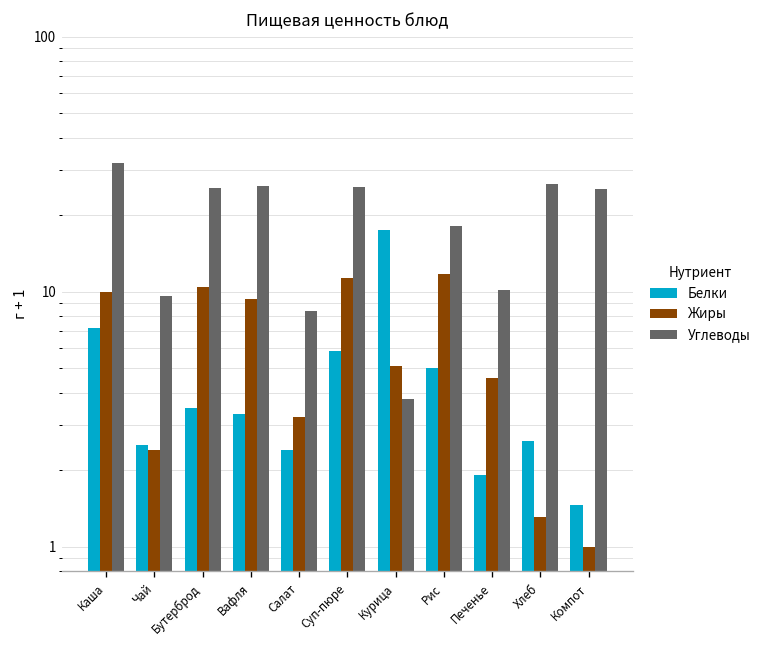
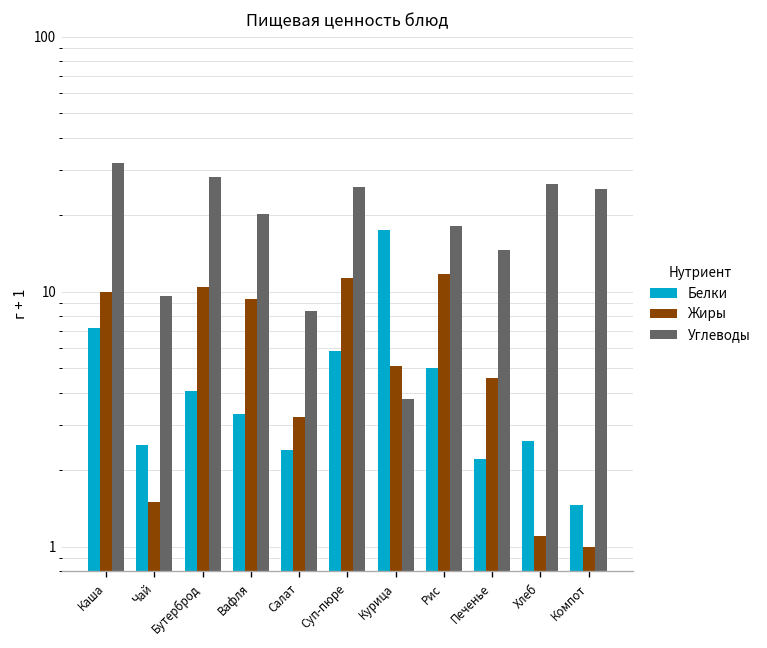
  {
    "Белки": {
      "Каша": 7.2,
      "Чай": 2.5,
-     "Бутерброд": 3.5,
+     "Бутерброд": 4.1,
      "Вафля": 3.3,
      "Салат": 2.4,
      "Суп-пюре": 5.9,
      "Курица": 18,
      "Рис": 5.0,
-     "Печенье": 1.9,
+     "Печенье": 2.2,
      "Хлеб": 2.6,
      "Компот": 1.5
    },
    "Жиры": {
      "Каша": 10,
-     "Чай": 2.4,
+     "Чай": 1.5,
      "Бутерброд": 10,
      "Вафля": 9,
      "Салат": 3.2,
      "Суп-пюре": 11,
      "Курица": 5.1,
      "Рис": 12,
      "Печенье": 4.6,
-     "Хлеб": 1.3,
+     "Хлеб": 1.1,
      "Компот": 1.0
    },
    "Углеводы": {
      "Каша": 32,
      "Чай": 10,
-     "Бутерброд": 25,
-     "Вафля": 26,
+     "Бутерброд": 28,
+     "Вафля": 20,
      "Салат": 8.4,
      "Суп-пюре": 26,
      "Курица": 3.8,
      "Рис": 18,
-     "Печенье": 10,
+     "Печенье": 15,
      "Хлеб": 27,
      "Компот": 25
    }
  }
